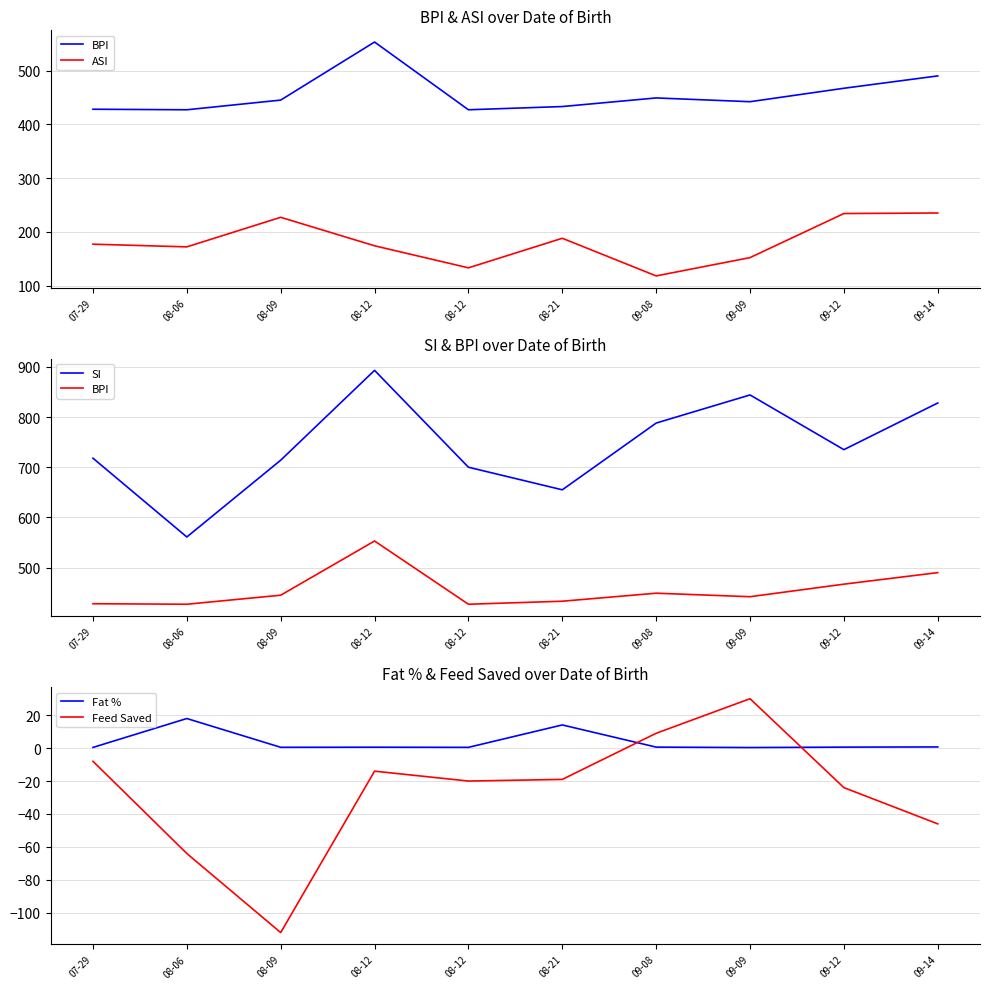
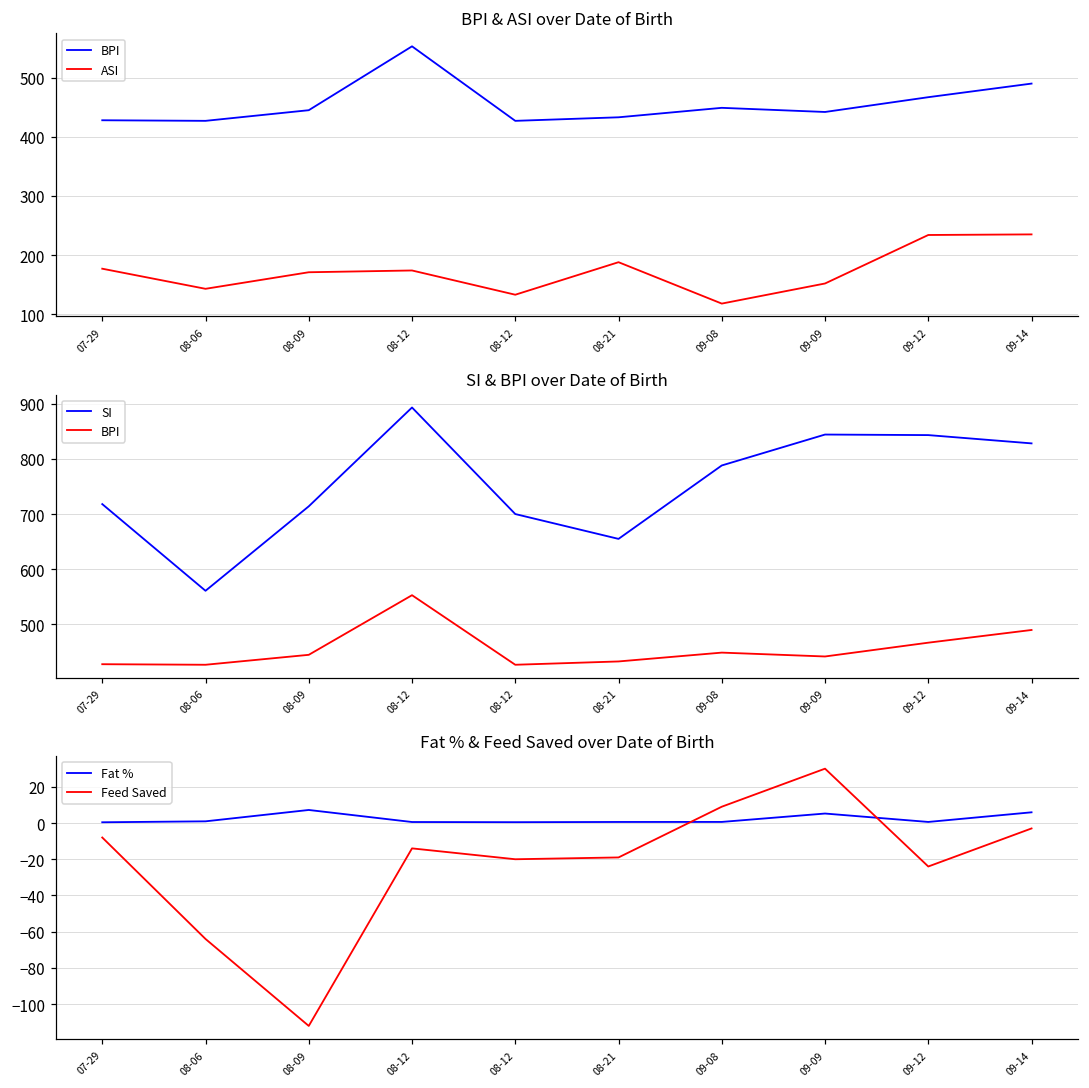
  {
    "BPI & ASI over Date of Birth": {
      "ASI": {
        "07-29": 180,
-       "08-06": 170,
-       "08-09": 230,
+       "08-06": 140,
+       "08-09": 170,
        "08-21": 190,
        "09-08": 120,
        "09-09": 150,
        "09-12": 230,
        "09-14": 240
      }
    },
    "SI & BPI over Date of Birth": {
      "SI": {
        "07-29": 720,
        "08-06": 560,
        "08-09": 710,
        "08-21": 660,
        "09-08": 790,
        "09-09": 840,
-       "09-12": 740,
+       "09-12": 840,
        "09-14": 830
      },
      "BPI": {
        "07-29": 430,
        "08-06": 430,
        "08-09": 450,
        "08-21": 430,
        "09-08": 450,
        "09-09": 440,
        "09-12": 470,
        "09-14": 490
      }
    },
    "Fat % & Feed Saved over Date of Birth": {
      "Fat %": {
        "07-29": 0,
-       "08-06": 18,
-       "08-09": 0,
-       "08-21": 14,
+       "08-06": 1,
+       "08-09": 7,
+       "08-21": 1,
        "09-08": 1,
-       "09-09": 0,
+       "09-09": 5,
        "09-12": 1,
-       "09-14": 1
+       "09-14": 6
      },
      "Feed Saved": {
        "07-29": -8,
        "08-06": -64,
        "08-09": -112,
        "08-21": -19,
        "09-08": 9,
        "09-09": 30,
        "09-12": -24,
-       "09-14": -46
+       "09-14": -3
      }
    }
  }
